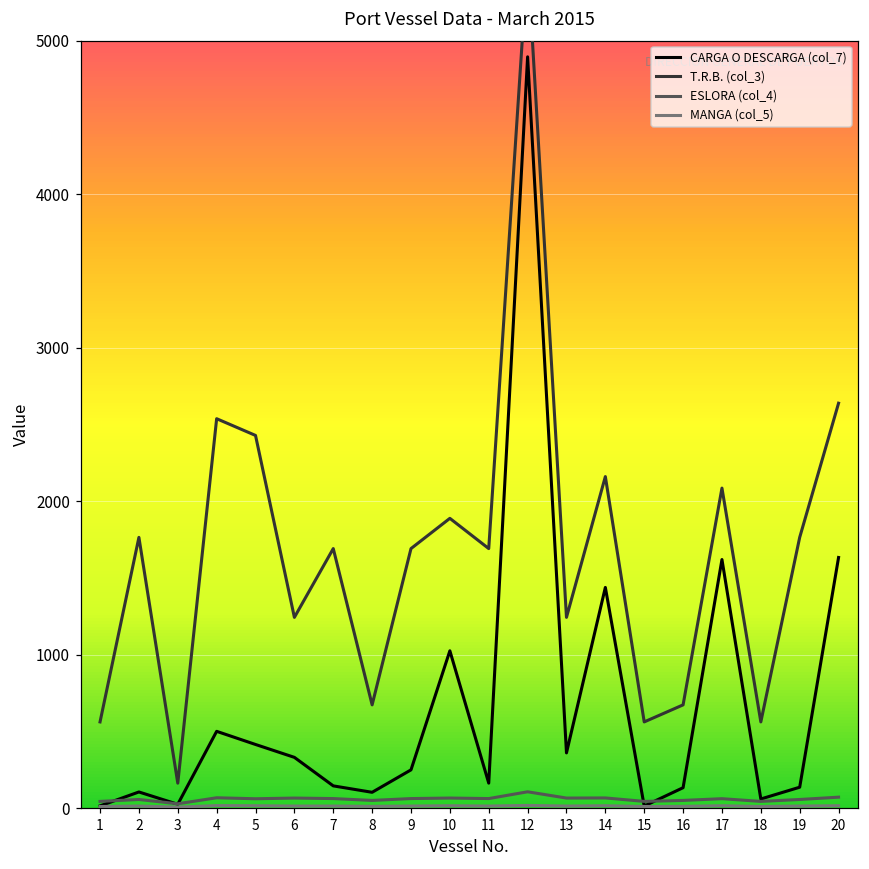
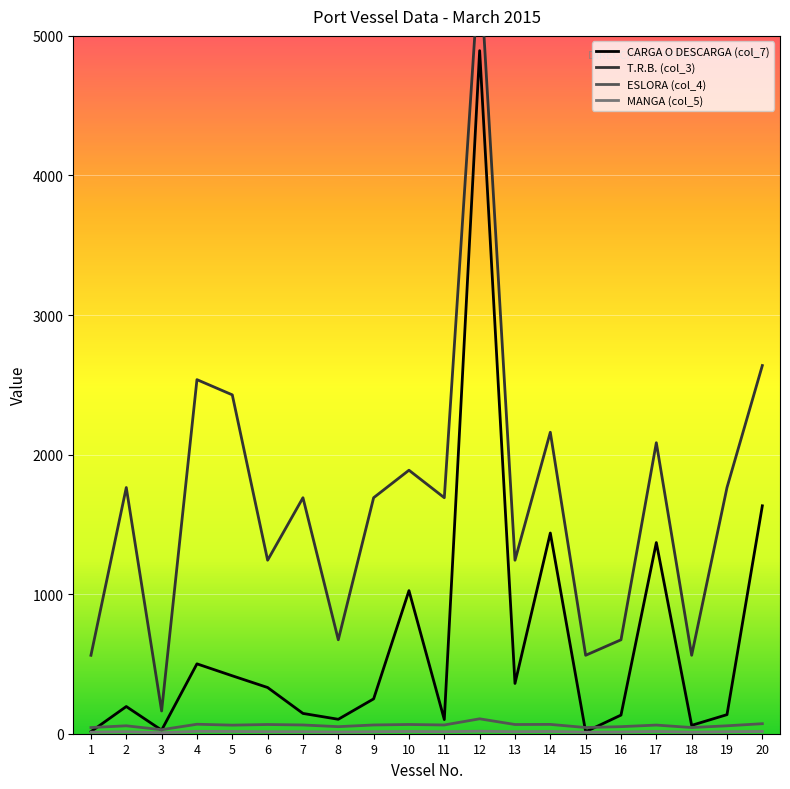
  {
    "CARGA O DESCARGA (col_7)": {
-     "2": 110,
+     "2": 190,
      "4": 500,
      "5": 420,
      "6": 330,
      "7": 150,
      "8": 100,
      "9": 250,
      "10": 1030,
-     "11": 160,
+     "11": 100,
      "12": 4890,
      "13": 360,
      "14": 1440,
      "16": 130,
-     "17": 1620,
+     "17": 1370,
      "19": 140,
      "20": 1630
    }
  }
